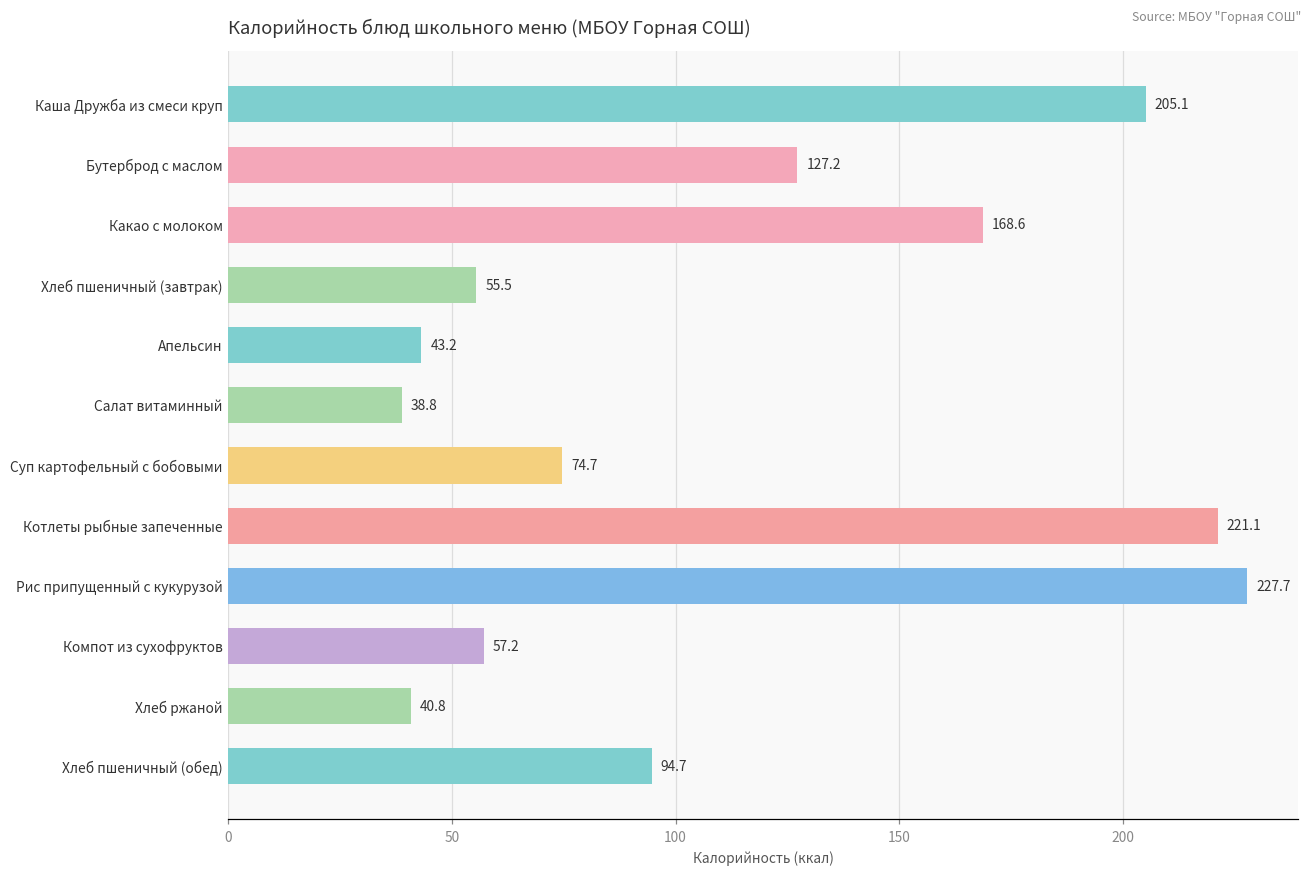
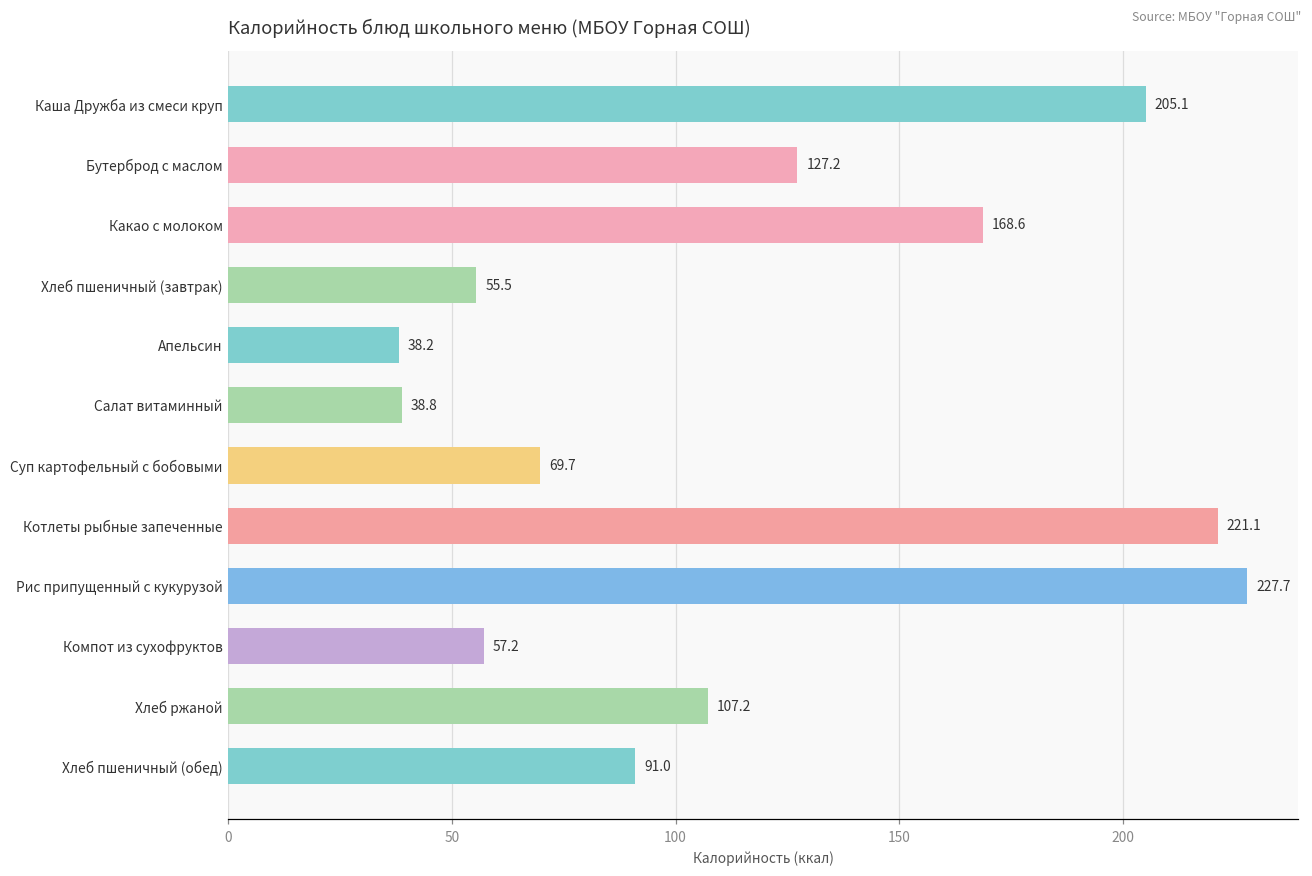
  {
    "Каша Дружба из смеси круп": 205.1,
    "Бутерброд с маслом": 127.2,
    "Какао с молоком": 168.6,
    "Хлеб пшеничный (завтрак)": 55.5,
-   "Апельсин": 43.2,
+   "Апельсин": 38.2,
    "Салат витаминный": 38.8,
-   "Суп картофельный с бобовыми": 74.7,
+   "Суп картофельный с бобовыми": 69.7,
    "Котлеты рыбные запеченные": 221.1,
    "Рис припущенный с кукурузой": 227.7,
    "Компот из сухофруктов": 57.2,
-   "Хлеб ржаной": 40.8,
-   "Хлеб пшеничный (обед)": 94.7
+   "Хлеб ржаной": 107.2,
+   "Хлеб пшеничный (обед)": 91.0
  }
